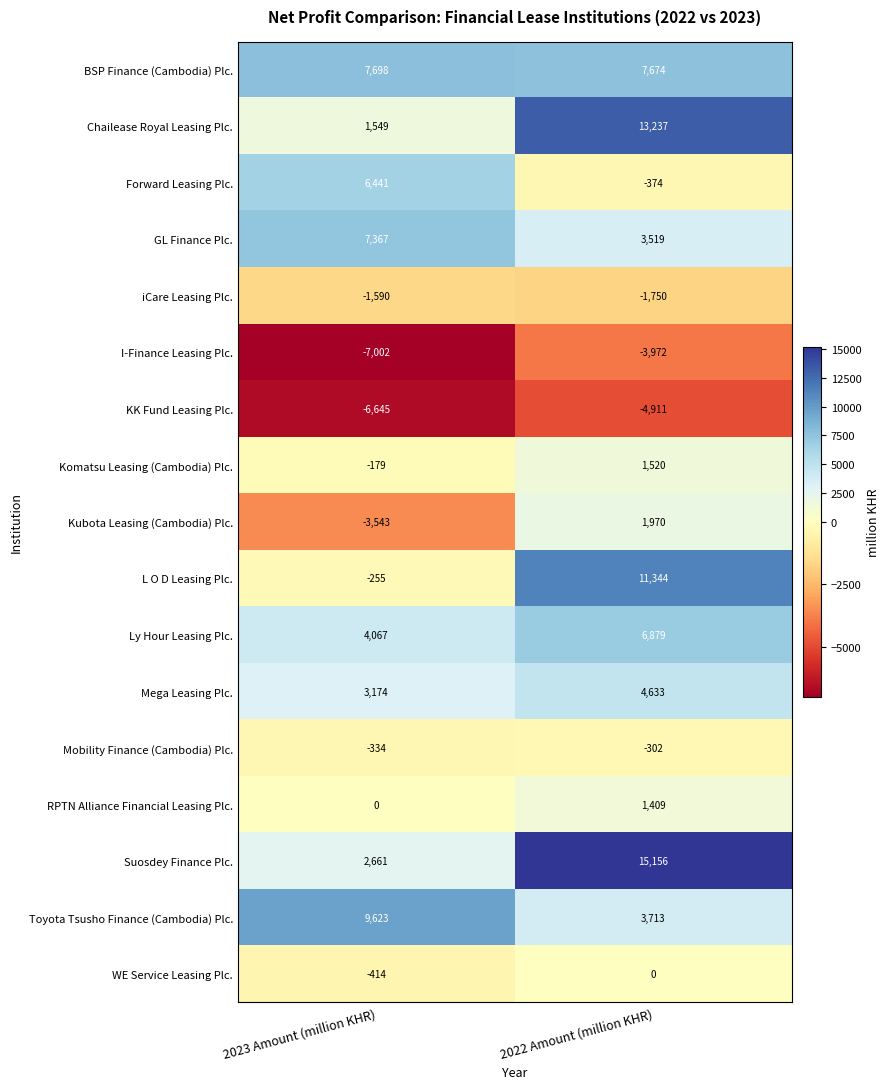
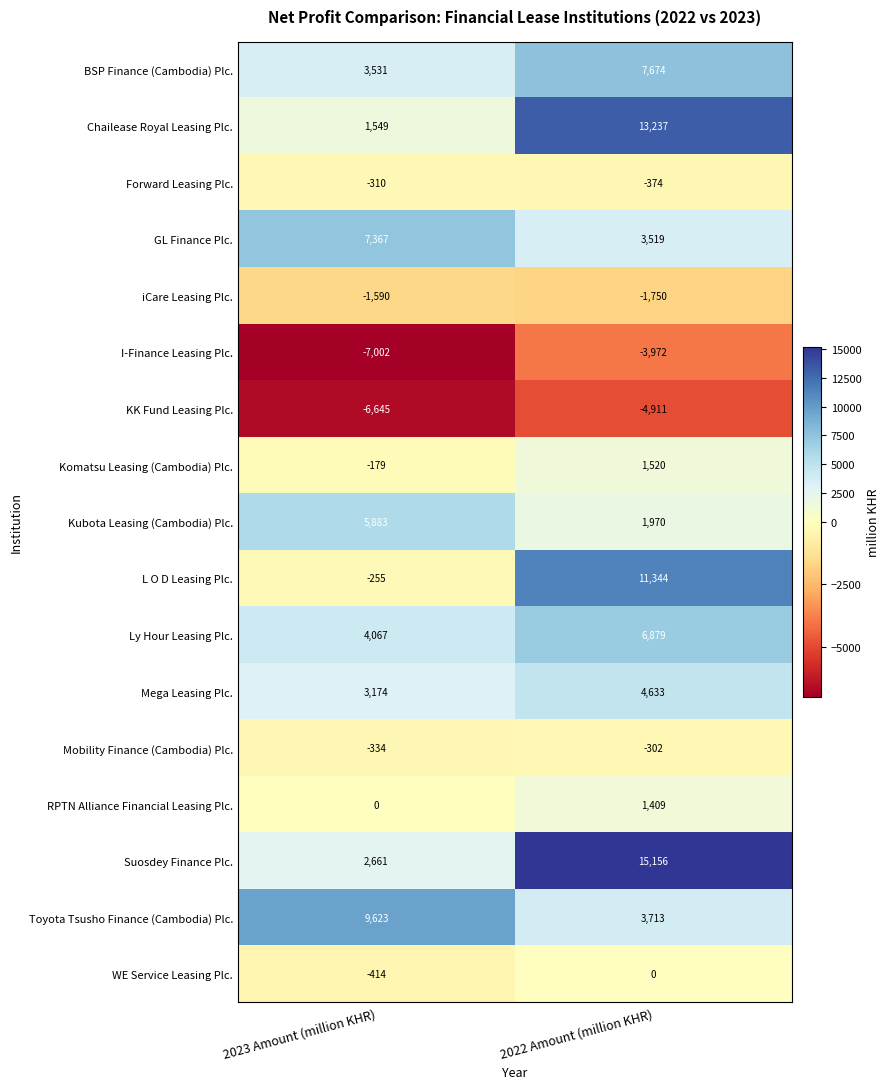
  {
    "BSP Finance (Cambodia) Plc.": {
-     "2023 Amount (million KHR)": "7,698",
+     "2023 Amount (million KHR)": "3,531",
      "2022 Amount (million KHR)": "7,674"
    },
    "Chailease Royal Leasing Plc.": {
      "2023 Amount (million KHR)": "1,549",
      "2022 Amount (million KHR)": "13,237"
    },
    "Forward Leasing Plc.": {
-     "2023 Amount (million KHR)": "6,441",
+     "2023 Amount (million KHR)": "-310",
      "2022 Amount (million KHR)": "-374"
    },
    "GL Finance Plc.": {
      "2023 Amount (million KHR)": "7,367",
      "2022 Amount (million KHR)": "3,519"
    },
    "iCare Leasing Plc.": {
      "2023 Amount (million KHR)": "-1,590",
      "2022 Amount (million KHR)": "-1,750"
    },
    "I-Finance Leasing Plc.": {
      "2023 Amount (million KHR)": "-7,002",
      "2022 Amount (million KHR)": "-3,972"
    },
    "KK Fund Leasing Plc.": {
      "2023 Amount (million KHR)": "-6,645",
      "2022 Amount (million KHR)": "-4,911"
    },
    "Komatsu Leasing (Cambodia) Plc.": {
      "2023 Amount (million KHR)": "-179",
      "2022 Amount (million KHR)": "1,520"
    },
    "Kubota Leasing (Cambodia) Plc.": {
-     "2023 Amount (million KHR)": "-3,543",
+     "2023 Amount (million KHR)": "5,883",
      "2022 Amount (million KHR)": "1,970"
    },
    "L O D Leasing Plc.": {
      "2023 Amount (million KHR)": "-255",
      "2022 Amount (million KHR)": "11,344"
    },
    "Ly Hour Leasing Plc.": {
      "2023 Amount (million KHR)": "4,067",
      "2022 Amount (million KHR)": "6,879"
    },
    "Mega Leasing Plc.": {
      "2023 Amount (million KHR)": "3,174",
      "2022 Amount (million KHR)": "4,633"
    },
    "Mobility Finance (Cambodia) Plc.": {
      "2023 Amount (million KHR)": "-334",
      "2022 Amount (million KHR)": "-302"
    },
    "RPTN Alliance Financial Leasing Plc.": {
      "2023 Amount (million KHR)": "0",
      "2022 Amount (million KHR)": "1,409"
    },
    "Suosdey Finance Plc.": {
      "2023 Amount (million KHR)": "2,661",
      "2022 Amount (million KHR)": "15,156"
    },
    "Toyota Tsusho Finance (Cambodia) Plc.": {
      "2023 Amount (million KHR)": "9,623",
      "2022 Amount (million KHR)": "3,713"
    },
    "WE Service Leasing Plc.": {
      "2023 Amount (million KHR)": "-414",
      "2022 Amount (million KHR)": "0"
    }
  }
